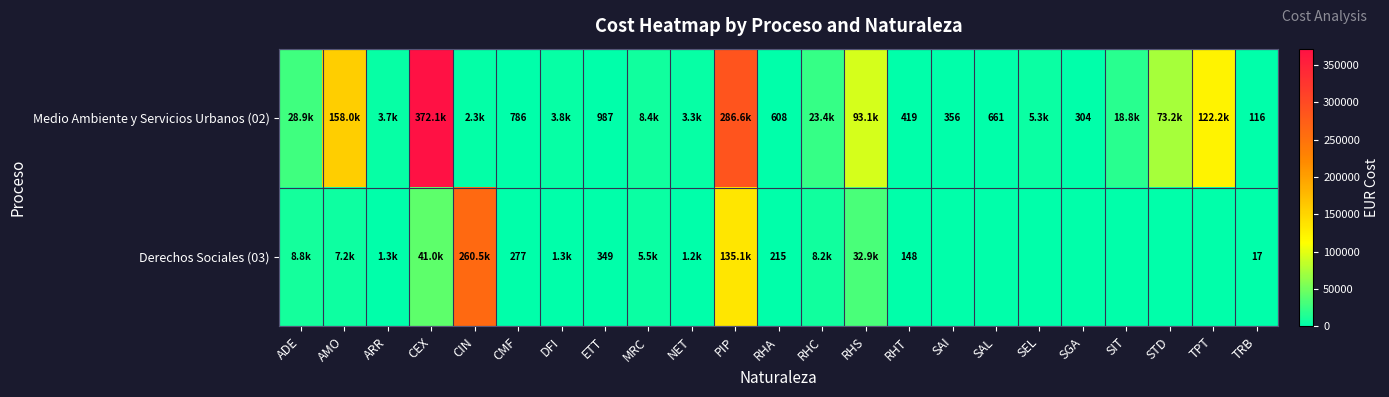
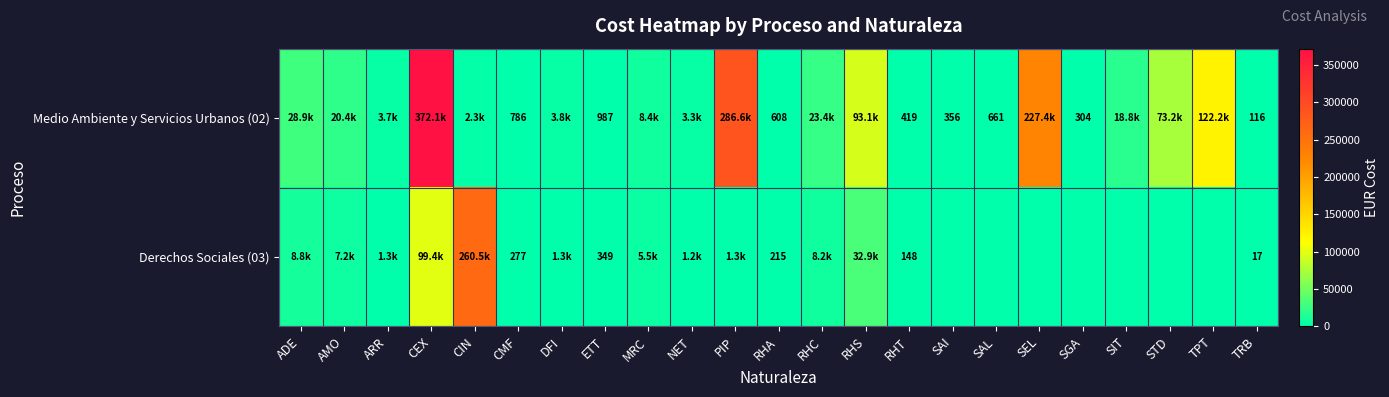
  {
    "Medio Ambiente y Servicios Urbanos (02)": {
      "ADE": "28.9k",
-     "AMO": "158.0k",
+     "AMO": "20.4k",
      "ARR": "3.7k",
      "CEX": "372.1k",
      "CIN": "2.3k",
      "CMF": "786",
      "DFI": "3.8k",
      "ETT": "987",
      "MRC": "8.4k",
      "NET": "3.3k",
      "PIP": "286.6k",
      "RHA": "608",
      "RHC": "23.4k",
      "RHS": "93.1k",
      "RHT": "419",
      "SAI": "356",
      "SAL": "661",
-     "SEL": "5.3k",
+     "SEL": "227.4k",
      "SGA": "304",
      "SIT": "18.8k",
      "STD": "73.2k",
      "TPT": "122.2k",
      "TRB": "116"
    },
    "Derechos Sociales (03)": {
      "ADE": "8.8k",
      "AMO": "7.2k",
      "ARR": "1.3k",
-     "CEX": "41.0k",
+     "CEX": "99.4k",
      "CIN": "260.5k",
      "CMF": "277",
      "DFI": "1.3k",
      "ETT": "349",
      "MRC": "5.5k",
      "NET": "1.2k",
-     "PIP": "135.1k",
+     "PIP": "1.3k",
      "RHA": "215",
      "RHC": "8.2k",
      "RHS": "32.9k",
      "RHT": "148",
      "TRB": "17"
    }
  }
